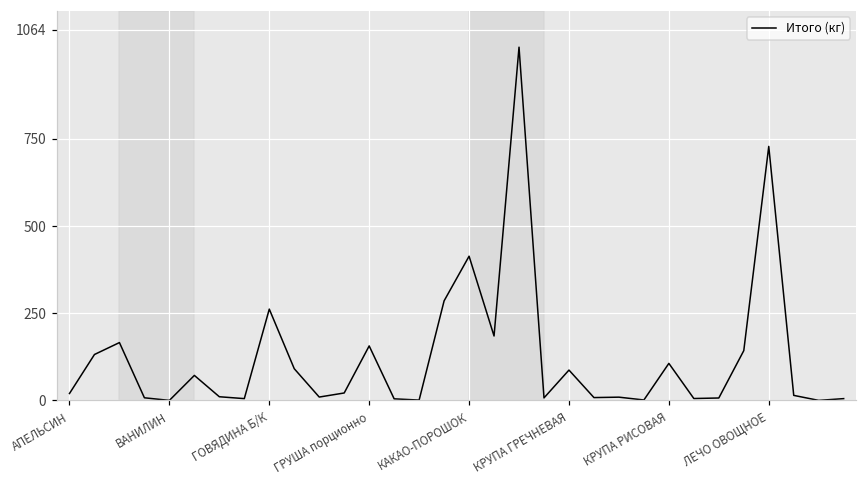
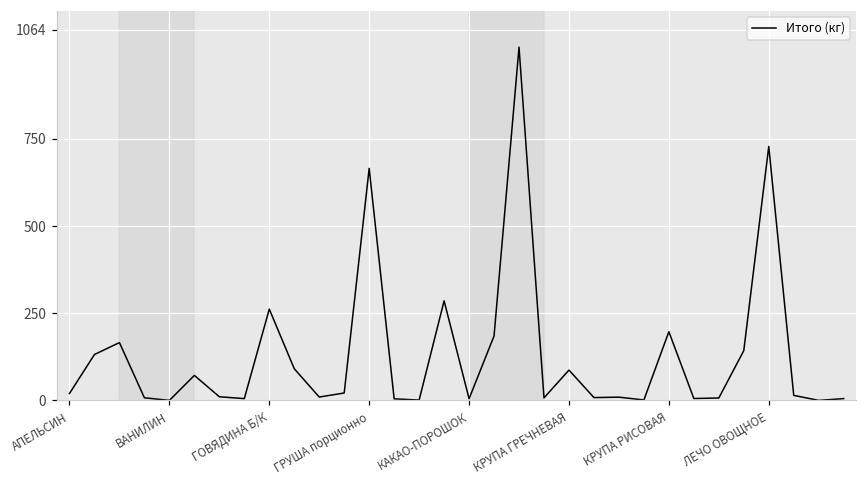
  {
    "АПЕЛЬСИН": 20,
    "ВАНИЛИН": 0,
    "ГОВЯДИНА Б/К": 260,
-   "ГРУША порционно": 160,
-   "КАКАО-ПОРОШОК": 410,
+   "ГРУША порционно": 670,
+   "КАКАО-ПОРОШОК": 0,
    "КРУПА ГРЕЧНЕВАЯ": 90,
-   "КРУПА РИСОВАЯ": 110,
+   "КРУПА РИСОВАЯ": 200,
    "ЛЕЧО ОВОЩНОЕ": 730
  }
